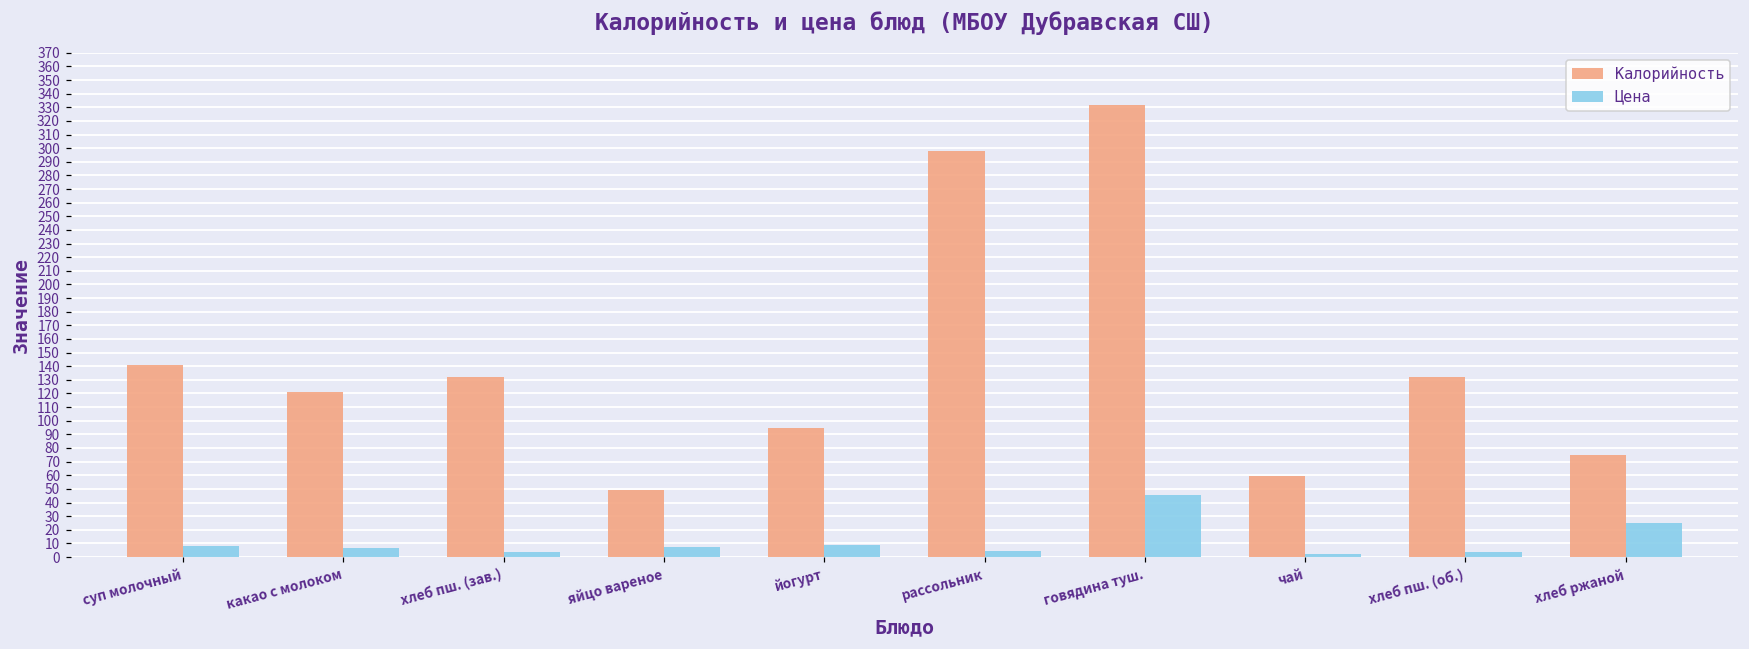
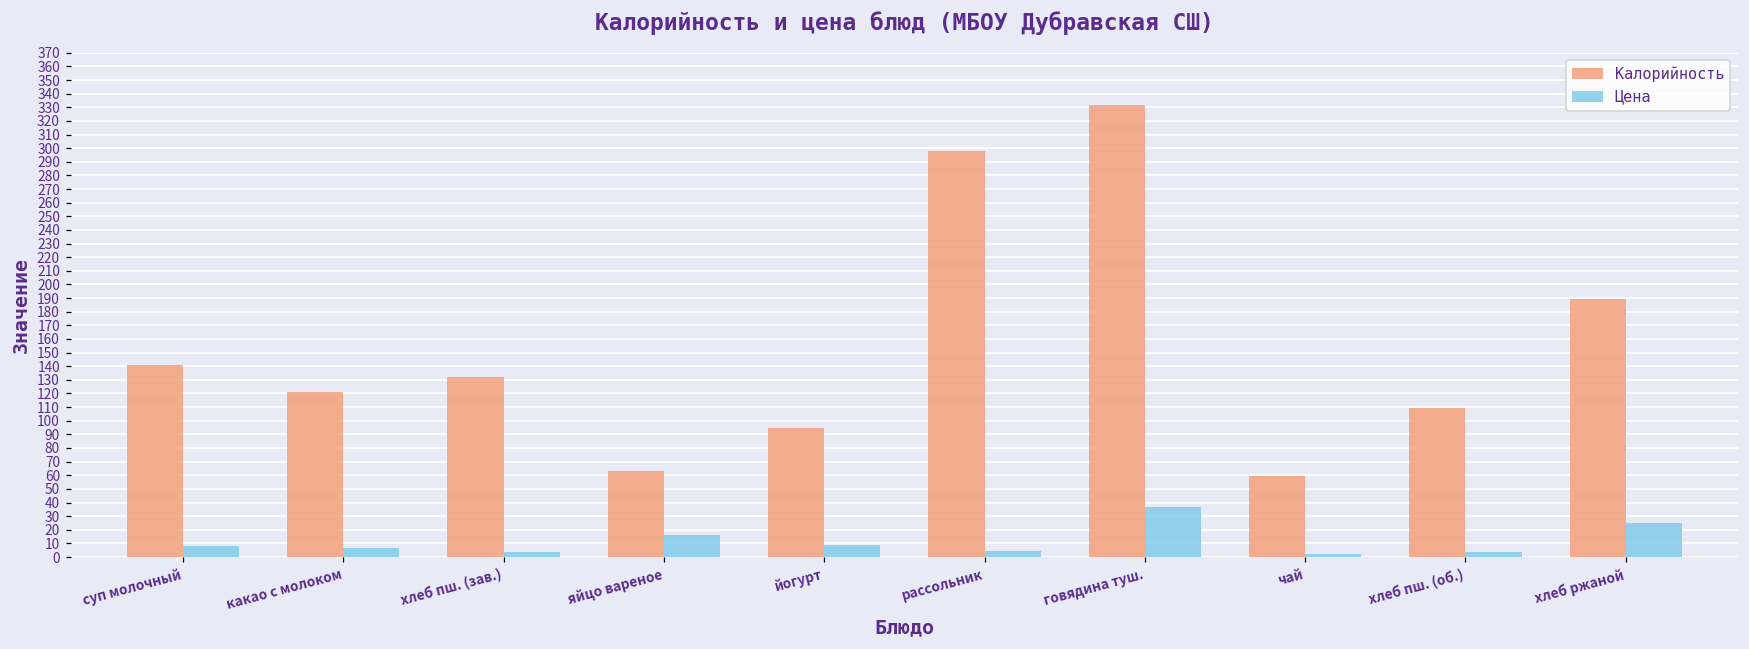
  {
    "Калорийность": {
      "суп молочный": 141,
      "какао с молоком": 121,
      "хлеб пш. (зав.)": 132,
-     "яйцо вареное": 49,
+     "яйцо вареное": 63,
      "йогурт": 95,
      "рассольник": 298,
      "говядина туш.": 332,
      "чай": 59,
-     "хлеб пш. (об.)": 132,
-     "хлеб ржаной": 75
+     "хлеб пш. (об.)": 109,
+     "хлеб ржаной": 189
    },
    "Цена": {
      "суп молочный": 8,
      "какао с молоком": 7,
      "хлеб пш. (зав.)": 4,
-     "яйцо вареное": 7,
+     "яйцо вареное": 16,
      "йогурт": 9,
      "рассольник": 4,
-     "говядина туш.": 46,
+     "говядина туш.": 37,
      "хлеб пш. (об.)": 4,
      "хлеб ржаной": 25
    }
  }
